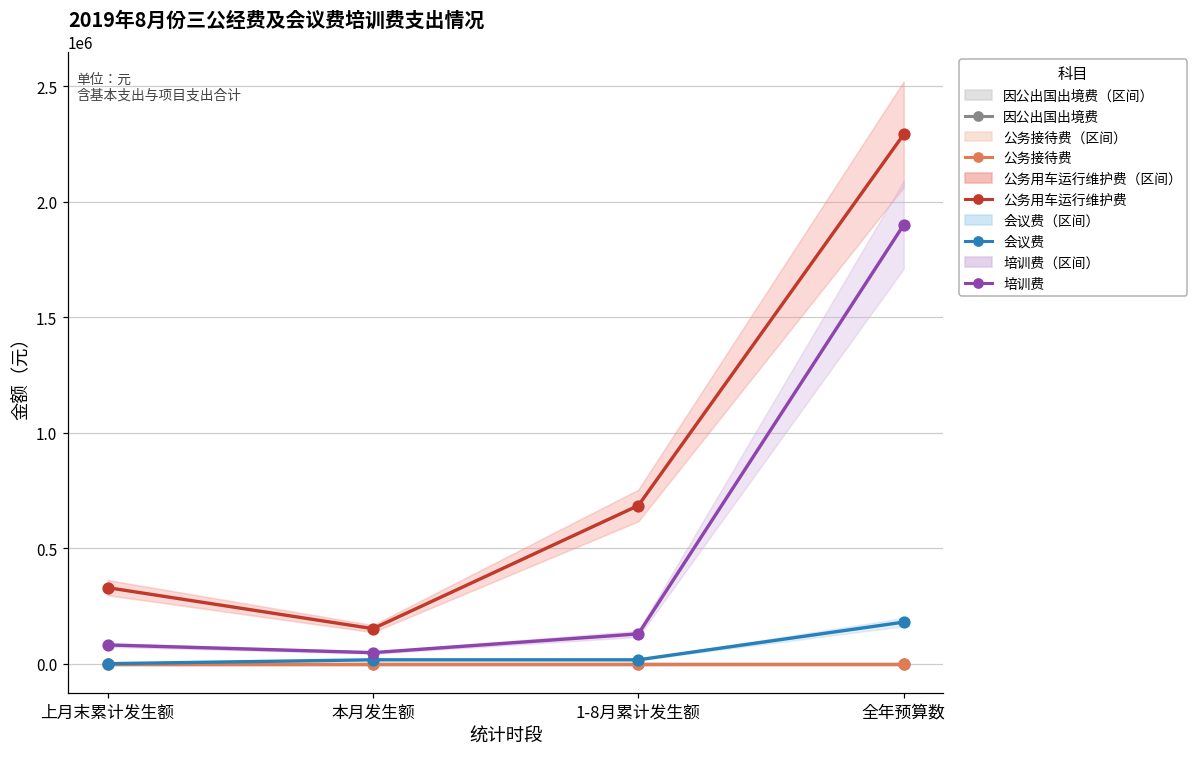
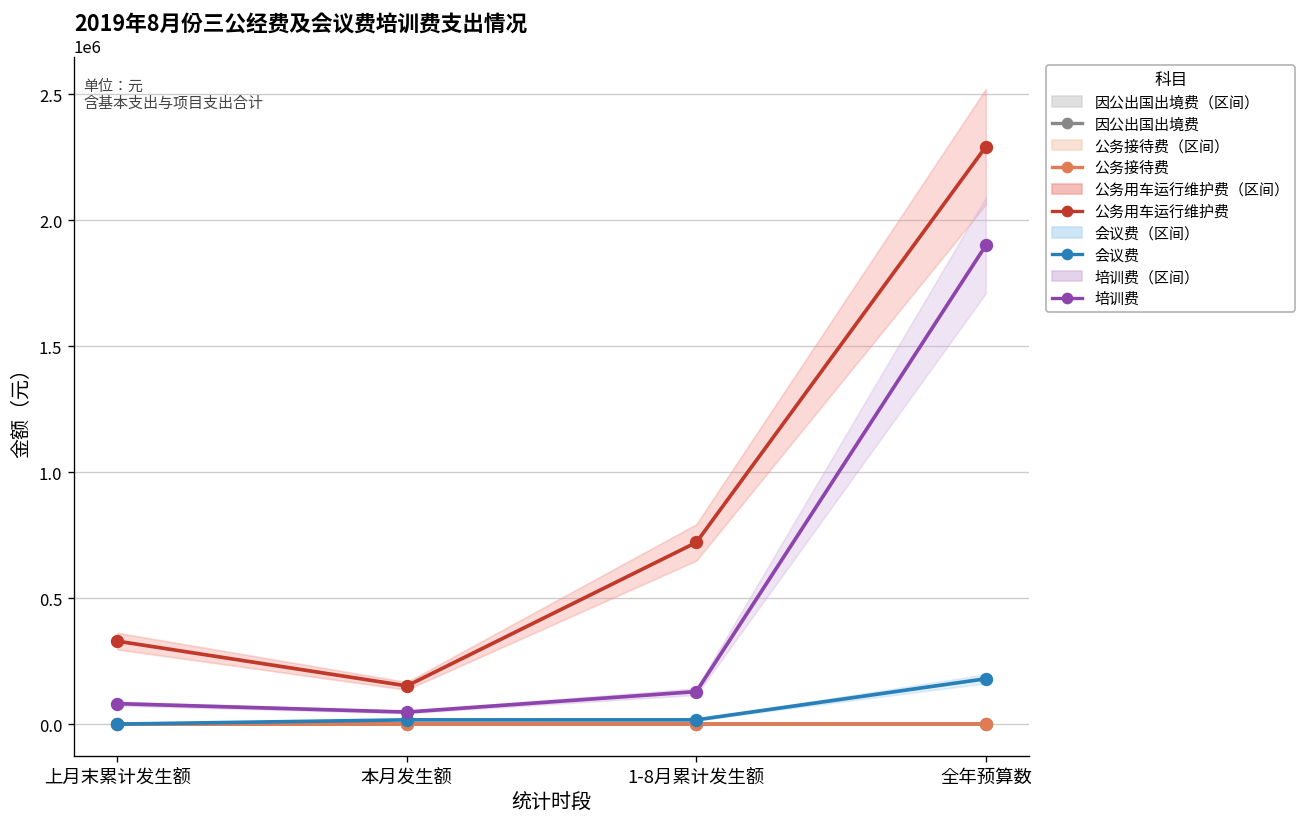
  {
    "公务接待费": {
      "本月发生额": 0,
      "1-8月累计发生额": 0,
      "全年预算数": 0
    },
    "公务用车运行维护费": {
      "上月末累计发生额": 330000,
      "本月发生额": 150000,
-     "1-8月累计发生额": 690000,
+     "1-8月累计发生额": 720000,
      "全年预算数": 2290000
    },
    "会议费": {
      "全年预算数": 180000
    },
    "培训费": {
      "1-8月累计发生额": 130000,
      "全年预算数": 1900000
    }
  }
